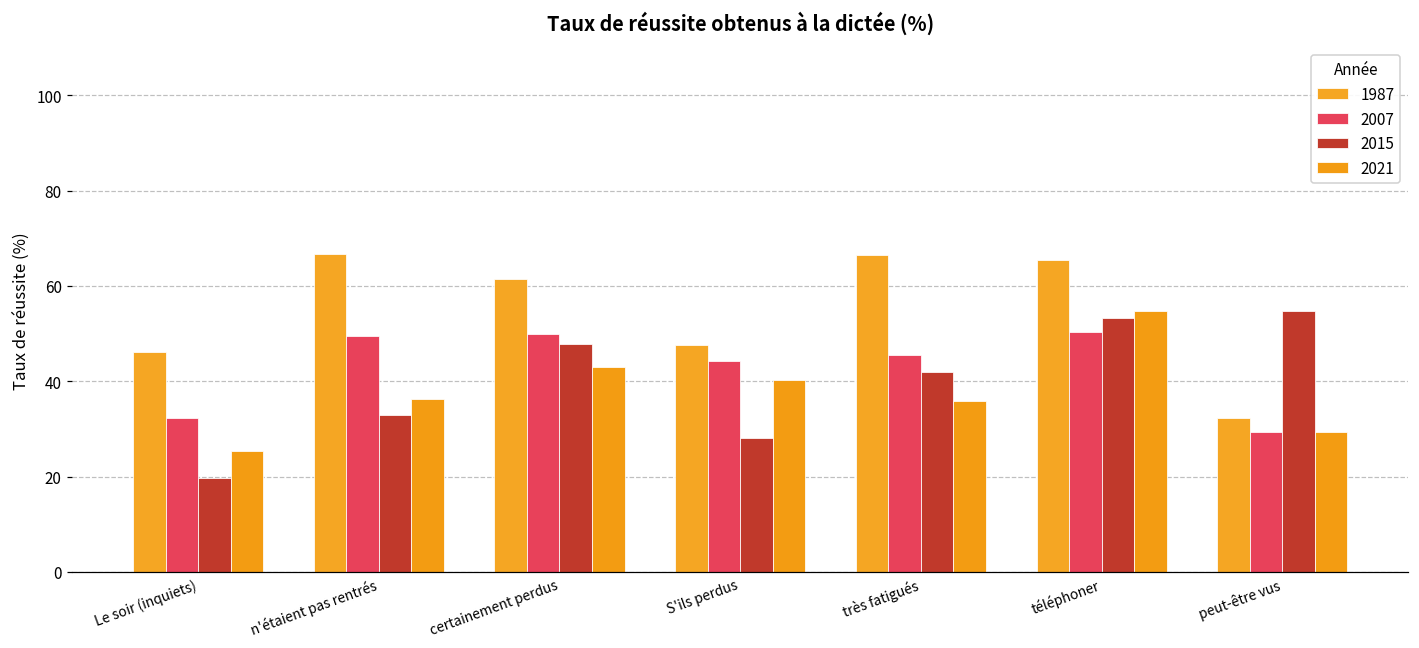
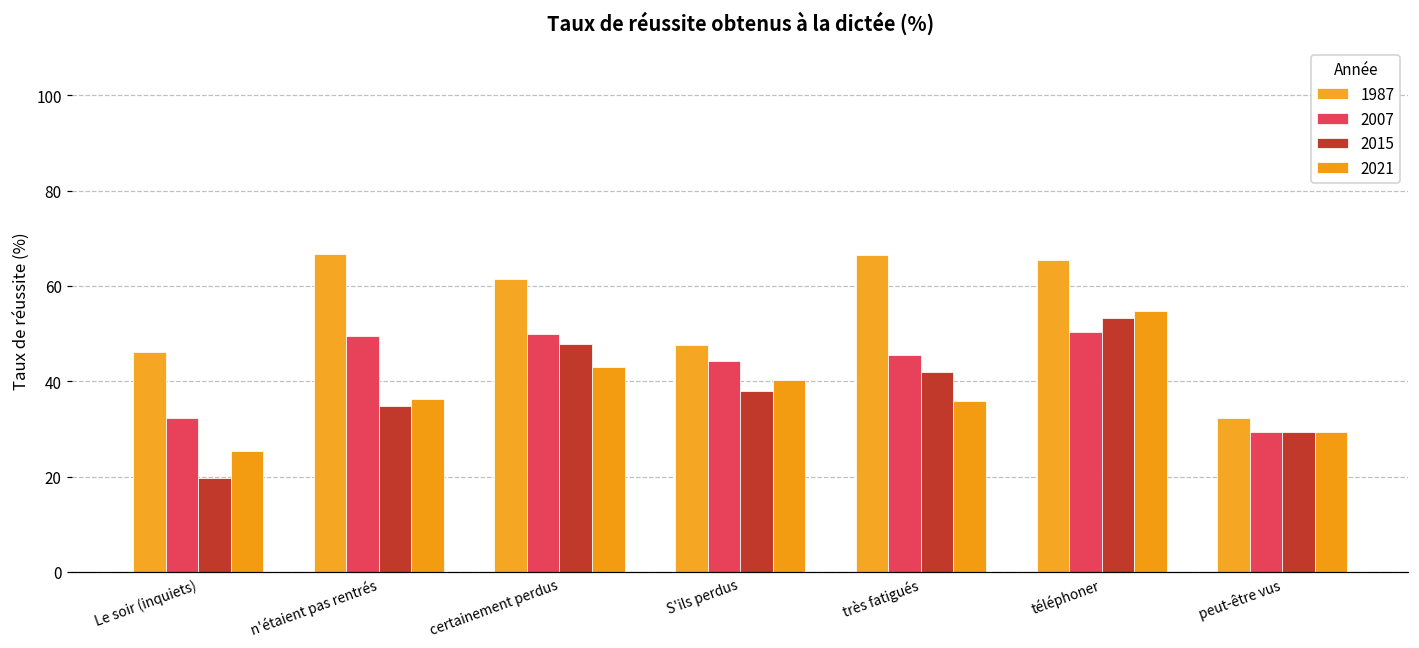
  {
    "2007": {
      "Le soir (inquiets)": 32,
      "n'étaient pas rentrés": 50,
      "certainement perdus": 50,
      "S'ils perdus": 44,
      "très fatigués": 46,
      "téléphoner": 50,
      "peut-être vus": 29
    },
    "2015": {
      "Le soir (inquiets)": 20,
-     "n'étaient pas rentrés": 33,
+     "n'étaient pas rentrés": 35,
      "certainement perdus": 48,
-     "S'ils perdus": 28,
+     "S'ils perdus": 38,
      "très fatigués": 42,
      "téléphoner": 53,
-     "peut-être vus": 55
+     "peut-être vus": 29
    }
  }
